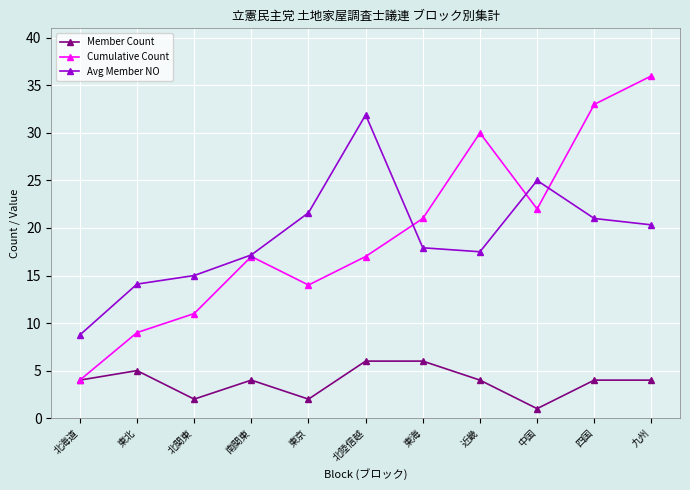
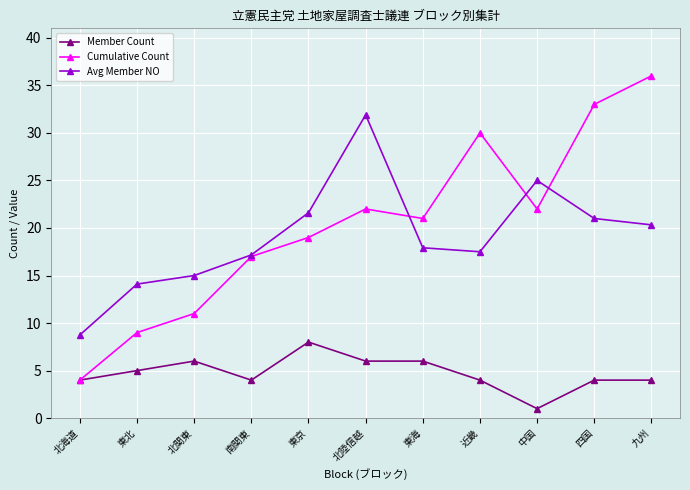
  {
    "Member Count": {
      "東北": 5,
-     "北関東": 2,
+     "北関東": 6,
      "南関東": 4,
-     "東京": 2,
+     "東京": 8,
      "北陸信越": 6,
      "東海": 6,
      "近畿": 4,
      "中国": 1,
      "四国": 4,
      "九州": 4
    },
    "Cumulative Count": {
      "東北": 9,
      "北関東": 11,
-     "東京": 14,
-     "北陸信越": 17,
+     "東京": 19,
+     "北陸信越": 22,
      "東海": 21,
      "近畿": 30,
      "中国": 22,
      "四国": 33,
      "九州": 36
    },
    "Avg Member NO": {
      "北海道": 9,
      "東北": 14,
      "北関東": 15,
      "東京": 22,
      "北陸信越": 32,
      "東海": 18,
      "近畿": 18,
      "中国": 25,
      "四国": 21,
      "九州": 20
    }
  }
